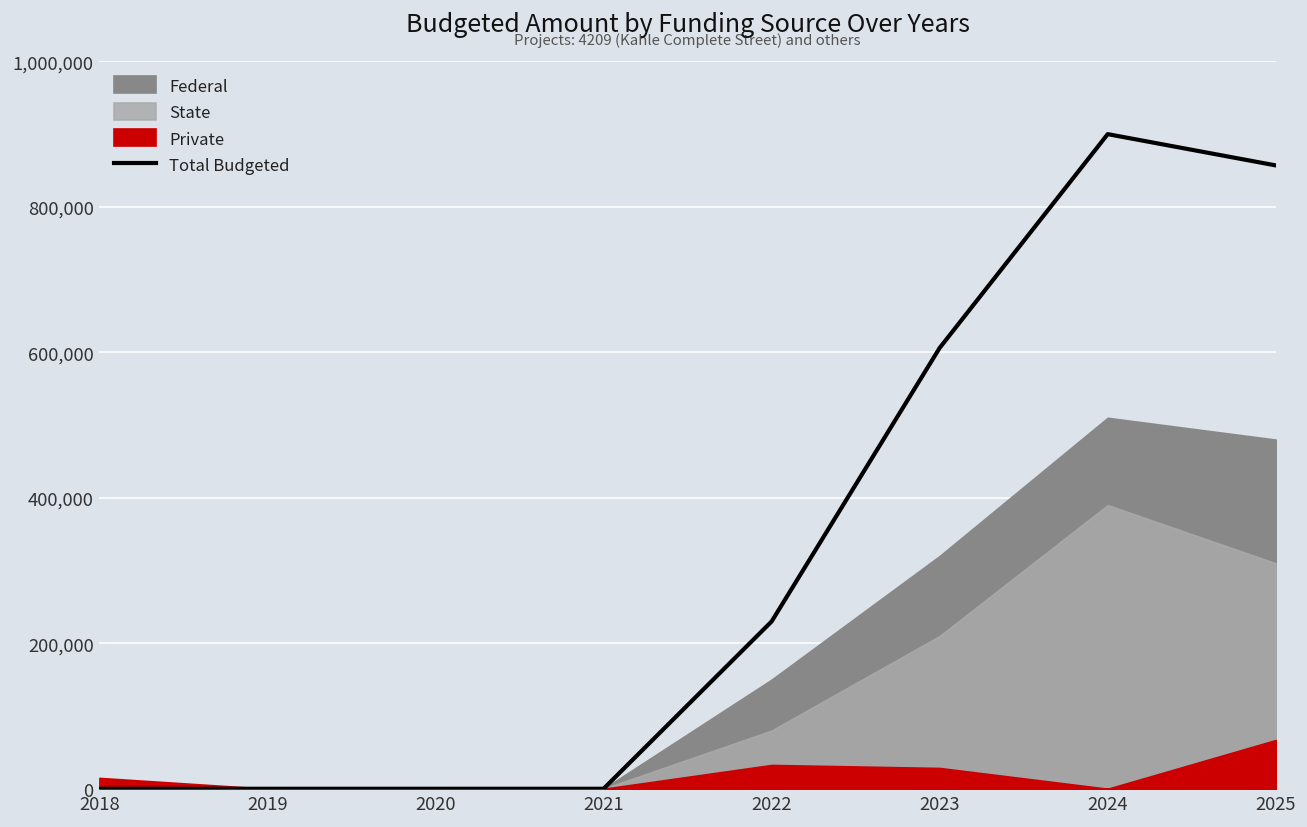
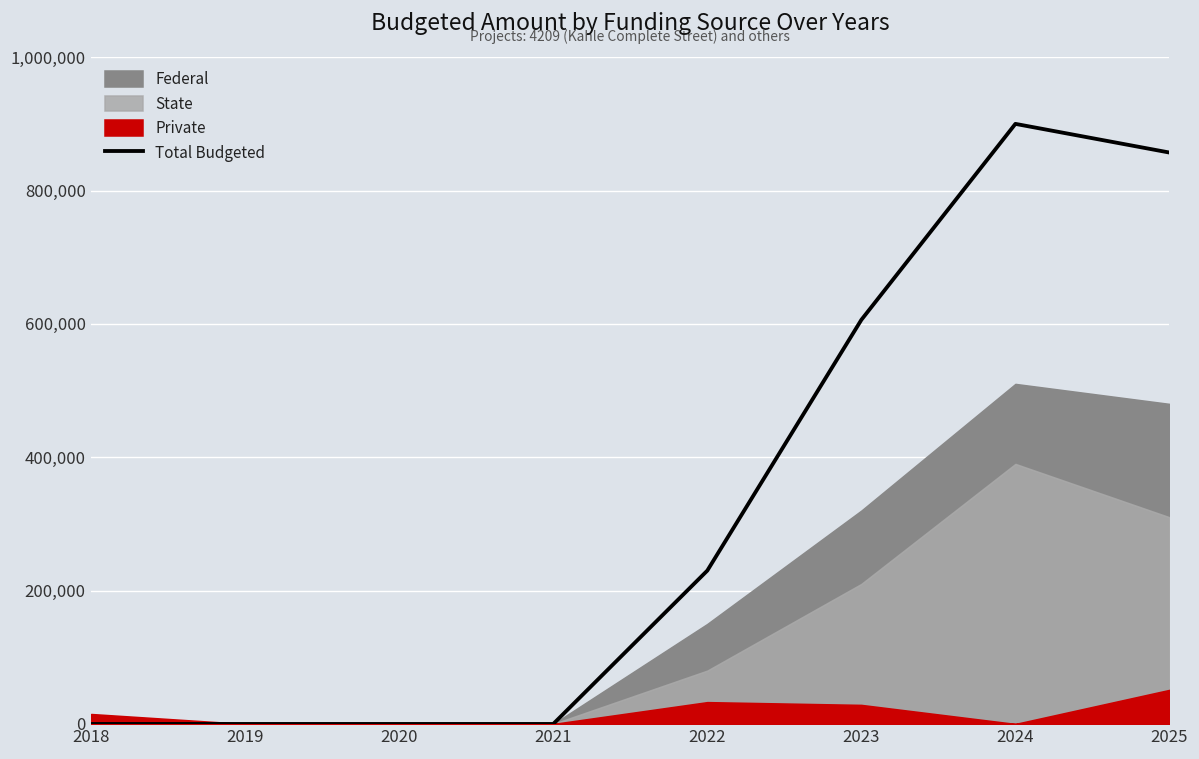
  {
    "Total Budgeted": {
      "2022": "230,000",
      "2023": "610,000",
      "2024": "900,000",
      "2025": "860,000"
    },
    "Private": {
      "2018": "10,000",
      "2022": "30,000",
      "2023": "30,000",
      "2024": "0",
-     "2025": "70,000"
+     "2025": "50,000"
    }
  }
